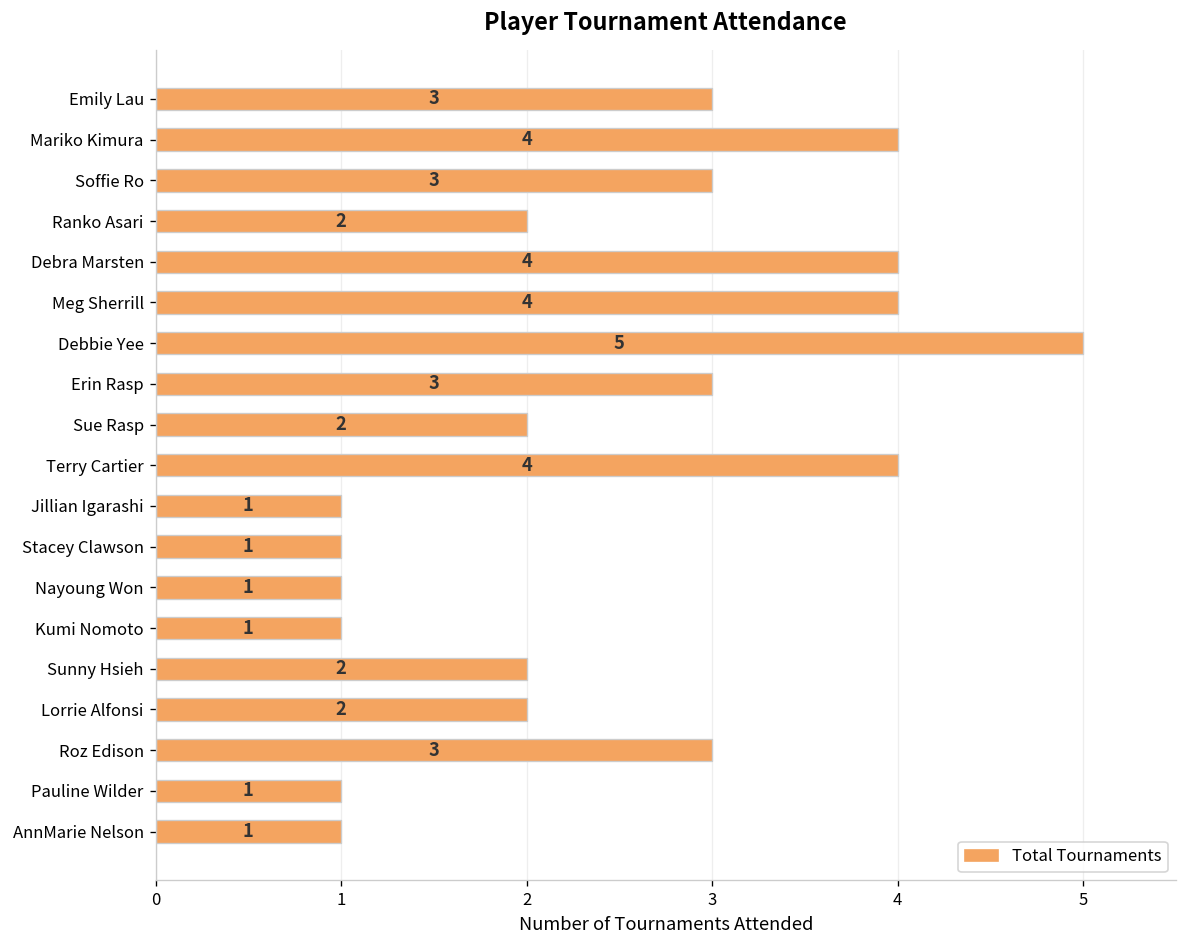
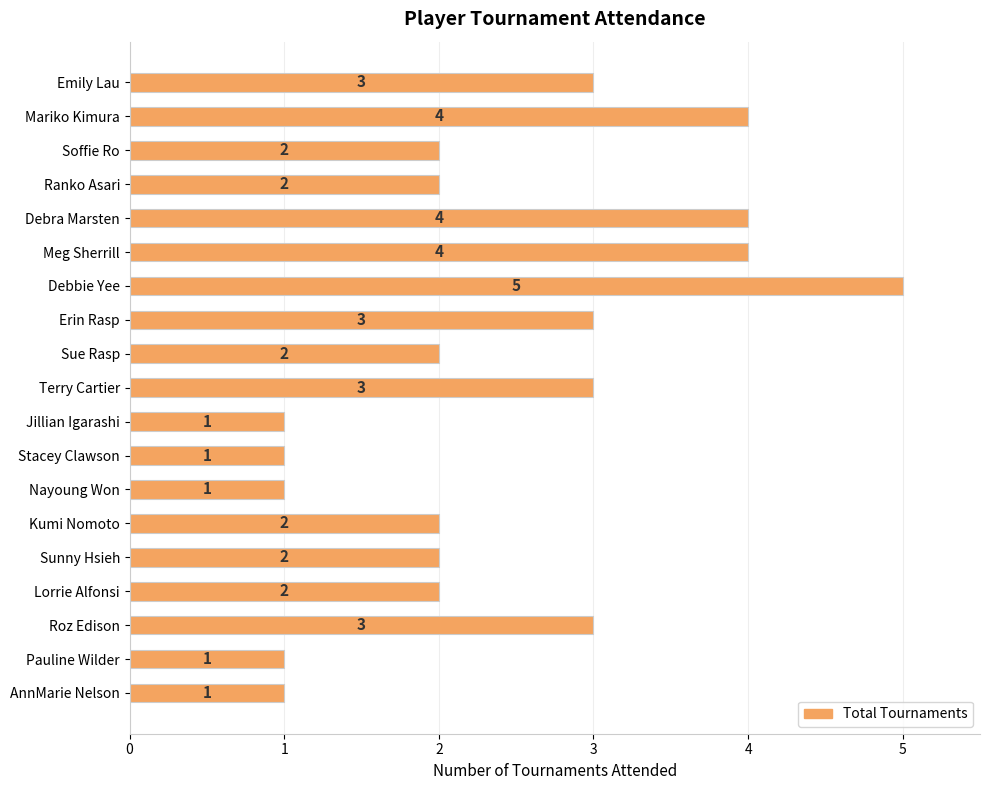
  {
    "Emily Lau": 3,
    "Mariko Kimura": 4,
-   "Soffie Ro": 3,
+   "Soffie Ro": 2,
    "Ranko Asari": 2,
    "Debra Marsten": 4,
    "Meg Sherrill": 4,
    "Debbie Yee": 5,
    "Erin Rasp": 3,
    "Sue Rasp": 2,
-   "Terry Cartier": 4,
+   "Terry Cartier": 3,
    "Jillian Igarashi": 1,
    "Stacey Clawson": 1,
    "Nayoung Won": 1,
-   "Kumi Nomoto": 1,
+   "Kumi Nomoto": 2,
    "Sunny Hsieh": 2,
    "Lorrie Alfonsi": 2,
    "Roz Edison": 3,
    "Pauline Wilder": 1,
    "AnnMarie Nelson": 1
  }
